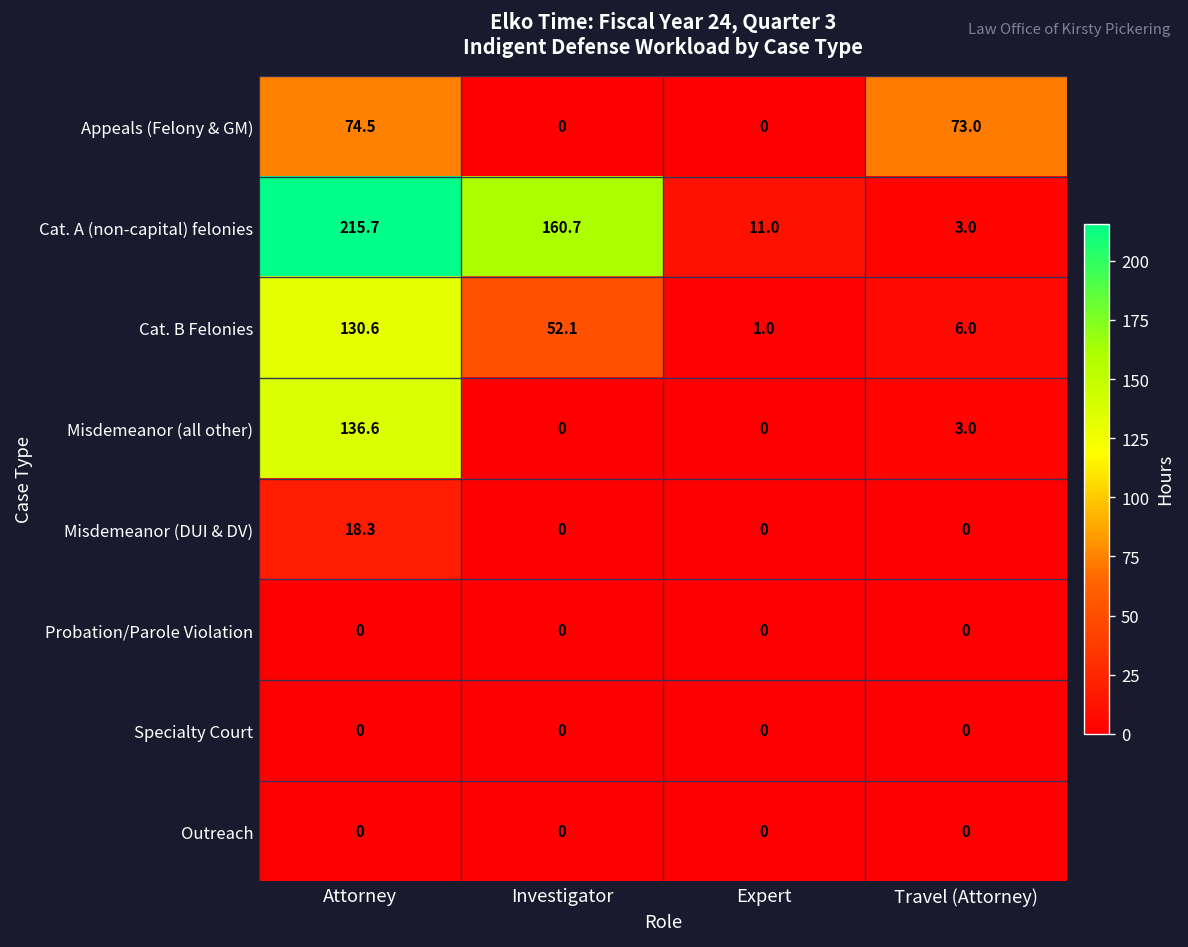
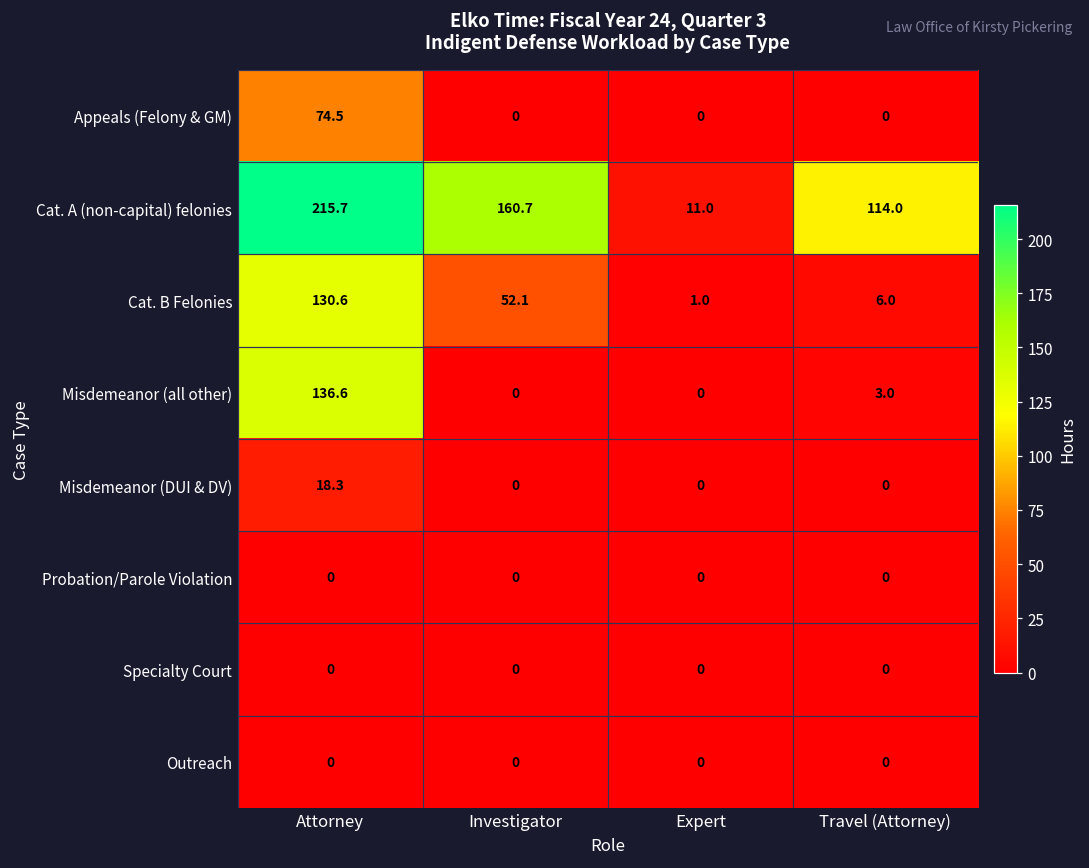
  {
    "Appeals (Felony & GM)": {
      "Attorney": 74.5,
      "Investigator": 0,
      "Expert": 0,
-     "Travel (Attorney)": 73.0
+     "Travel (Attorney)": 0
    },
    "Cat. A (non-capital) felonies": {
      "Attorney": 215.7,
      "Investigator": 160.7,
      "Expert": 11.0,
-     "Travel (Attorney)": 3.0
+     "Travel (Attorney)": 114.0
    },
    "Cat. B Felonies": {
      "Attorney": 130.6,
      "Investigator": 52.1,
      "Expert": 1.0,
      "Travel (Attorney)": 6.0
    },
    "Misdemeanor (all other)": {
      "Attorney": 136.6,
      "Investigator": 0,
      "Expert": 0,
      "Travel (Attorney)": 3.0
    },
    "Misdemeanor (DUI & DV)": {
      "Attorney": 18.3,
      "Investigator": 0,
      "Expert": 0,
      "Travel (Attorney)": 0
    },
    "Probation/Parole Violation": {
      "Attorney": 0,
      "Investigator": 0,
      "Expert": 0,
      "Travel (Attorney)": 0
    },
    "Specialty Court": {
      "Attorney": 0,
      "Investigator": 0,
      "Expert": 0,
      "Travel (Attorney)": 0
    },
    "Outreach": {
      "Attorney": 0,
      "Investigator": 0,
      "Expert": 0,
      "Travel (Attorney)": 0
    }
  }
